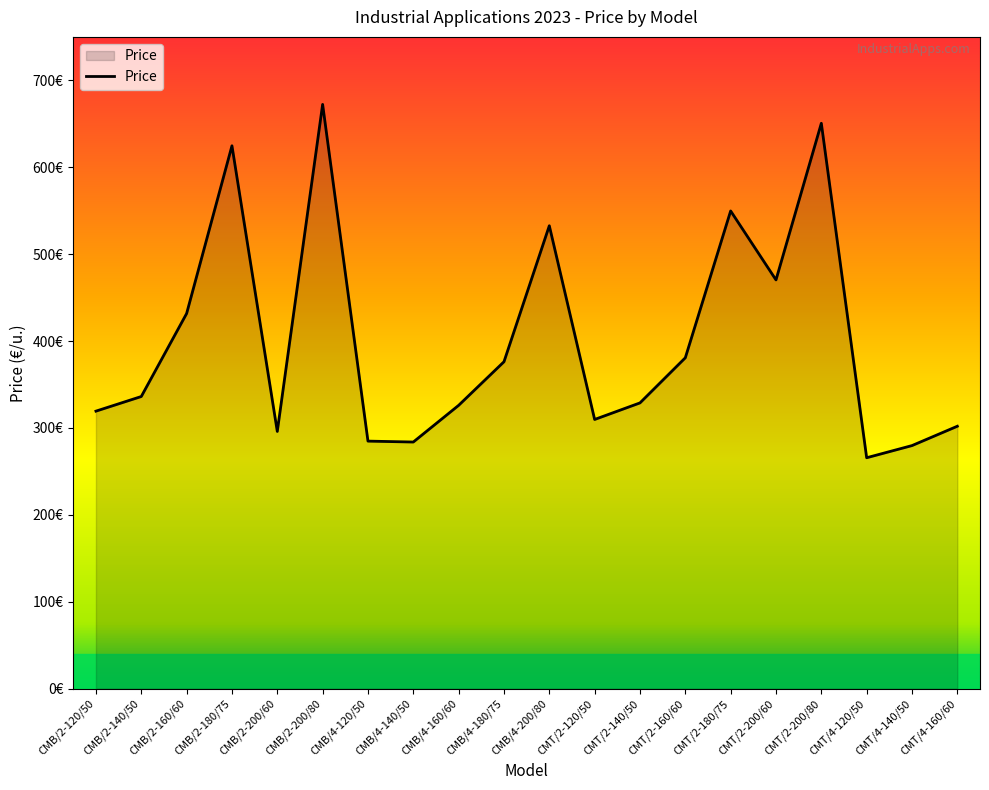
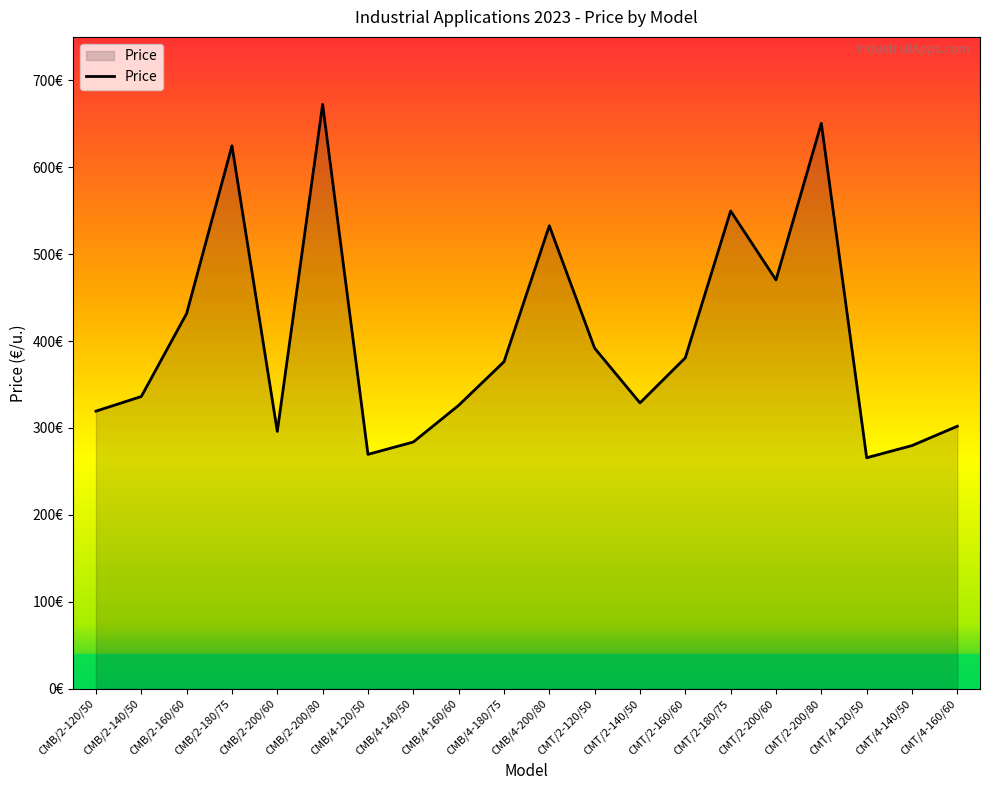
  {
    "CMB/2-120/50": "320€",
    "CMB/2-140/50": "340€",
    "CMB/2-160/60": "430€",
    "CMB/2-180/75": "620€",
    "CMB/2-200/60": "300€",
    "CMB/2-200/80": "670€",
-   "CMB/4-120/50": "280€",
+   "CMB/4-120/50": "270€",
    "CMB/4-140/50": "280€",
    "CMB/4-160/60": "330€",
    "CMB/4-180/75": "380€",
    "CMB/4-200/80": "530€",
-   "CMT/2-120/50": "310€",
+   "CMT/2-120/50": "390€",
    "CMT/2-140/50": "330€",
    "CMT/2-160/60": "380€",
    "CMT/2-180/75": "550€",
    "CMT/2-200/60": "470€",
    "CMT/2-200/80": "650€",
    "CMT/4-120/50": "270€",
    "CMT/4-140/50": "280€",
    "CMT/4-160/60": "300€"
  }
